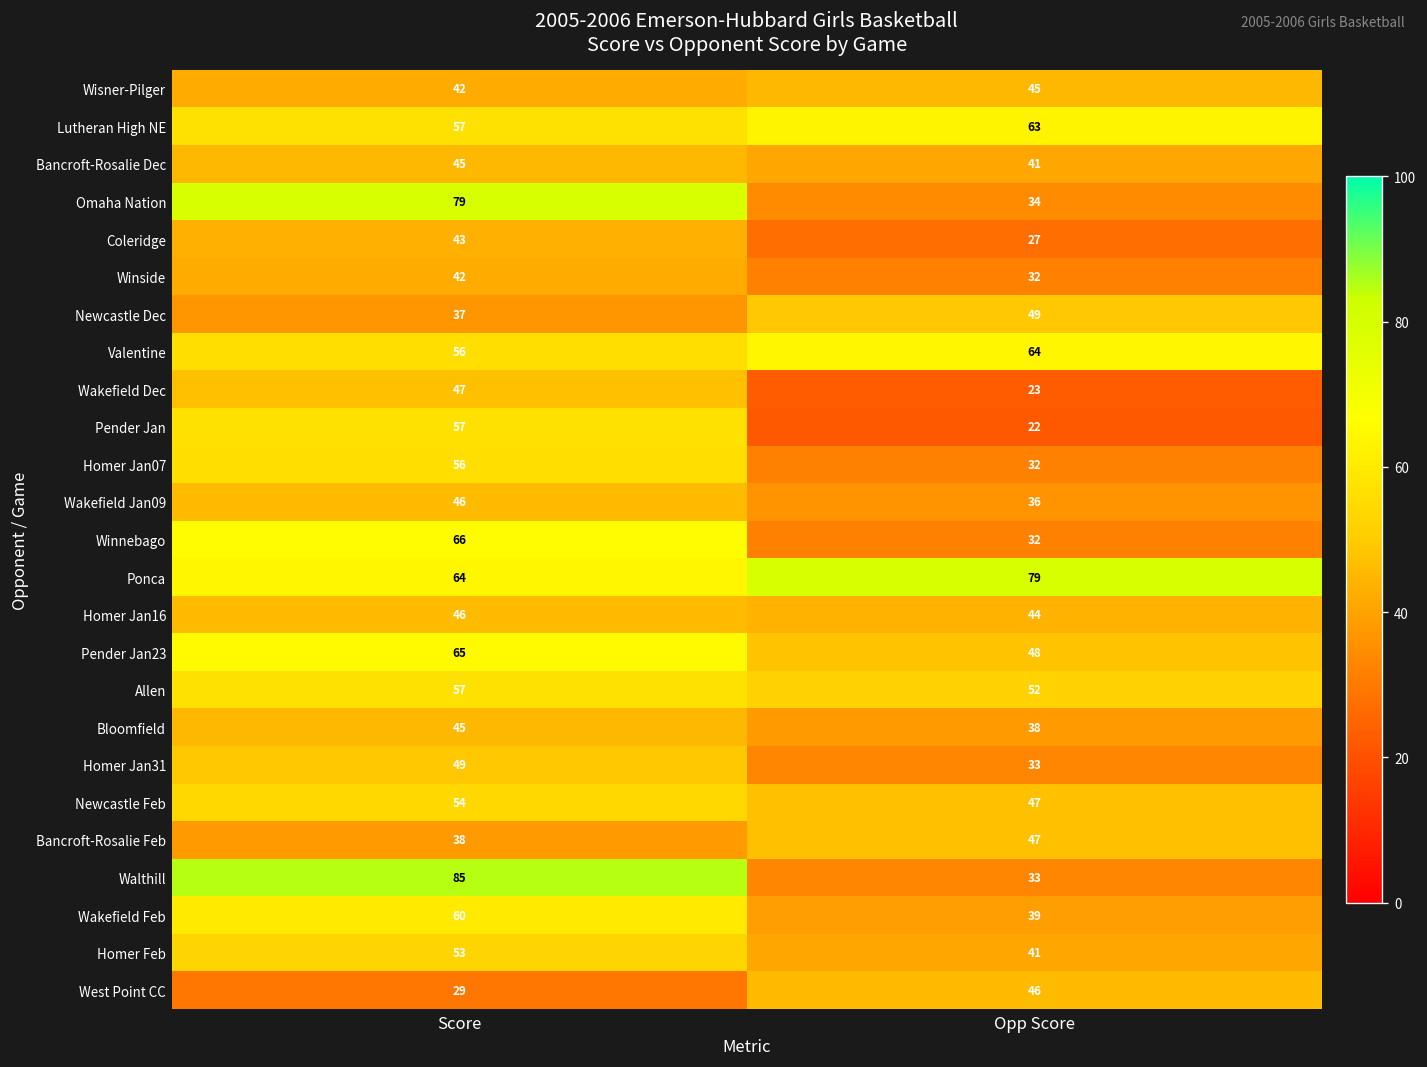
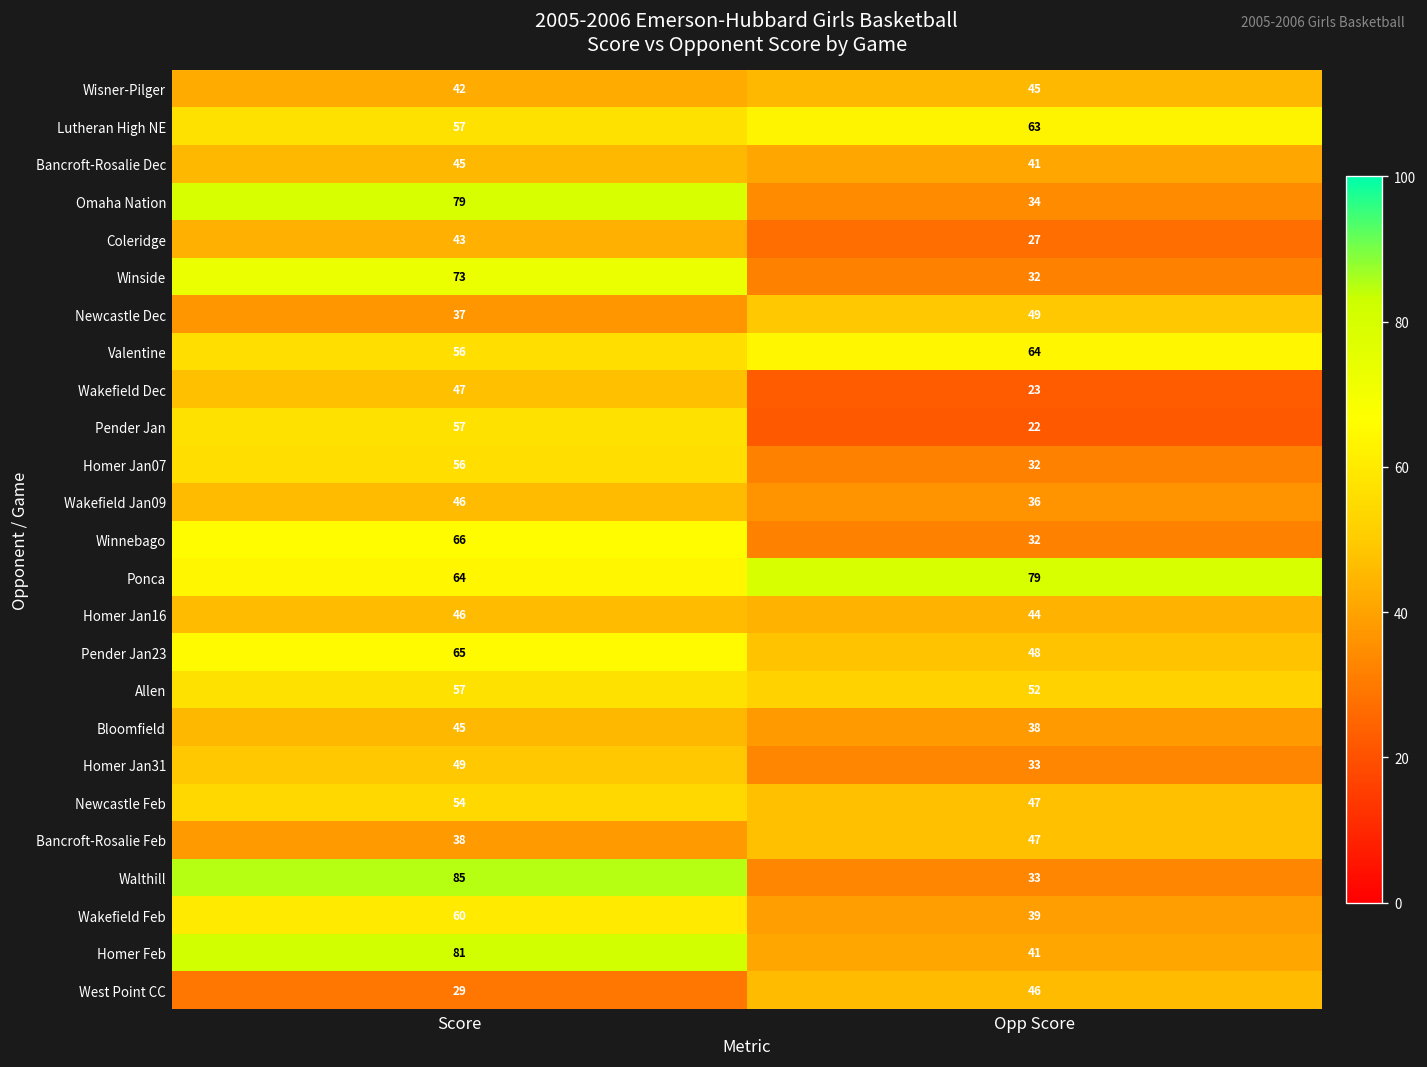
  {
    "Wisner-Pilger": {
      "Score": 42,
      "Opp Score": 45
    },
    "Lutheran High NE": {
      "Score": 57,
      "Opp Score": 63
    },
    "Bancroft-Rosalie Dec": {
      "Score": 45,
      "Opp Score": 41
    },
    "Omaha Nation": {
      "Score": 79,
      "Opp Score": 34
    },
    "Coleridge": {
      "Score": 43,
      "Opp Score": 27
    },
    "Winside": {
-     "Score": 42,
+     "Score": 73,
      "Opp Score": 32
    },
    "Newcastle Dec": {
      "Score": 37,
      "Opp Score": 49
    },
    "Valentine": {
      "Score": 56,
      "Opp Score": 64
    },
    "Wakefield Dec": {
      "Score": 47,
      "Opp Score": 23
    },
    "Pender Jan": {
      "Score": 57,
      "Opp Score": 22
    },
    "Homer Jan07": {
      "Score": 56,
      "Opp Score": 32
    },
    "Wakefield Jan09": {
      "Score": 46,
      "Opp Score": 36
    },
    "Winnebago": {
      "Score": 66,
      "Opp Score": 32
    },
    "Ponca": {
      "Score": 64,
      "Opp Score": 79
    },
    "Homer Jan16": {
      "Score": 46,
      "Opp Score": 44
    },
    "Pender Jan23": {
      "Score": 65,
      "Opp Score": 48
    },
    "Allen": {
      "Score": 57,
      "Opp Score": 52
    },
    "Bloomfield": {
      "Score": 45,
      "Opp Score": 38
    },
    "Homer Jan31": {
      "Score": 49,
      "Opp Score": 33
    },
    "Newcastle Feb": {
      "Score": 54,
      "Opp Score": 47
    },
    "Bancroft-Rosalie Feb": {
      "Score": 38,
      "Opp Score": 47
    },
    "Walthill": {
      "Score": 85,
      "Opp Score": 33
    },
    "Wakefield Feb": {
      "Score": 60,
      "Opp Score": 39
    },
    "Homer Feb": {
-     "Score": 53,
+     "Score": 81,
      "Opp Score": 41
    },
    "West Point CC": {
      "Score": 29,
      "Opp Score": 46
    }
  }
